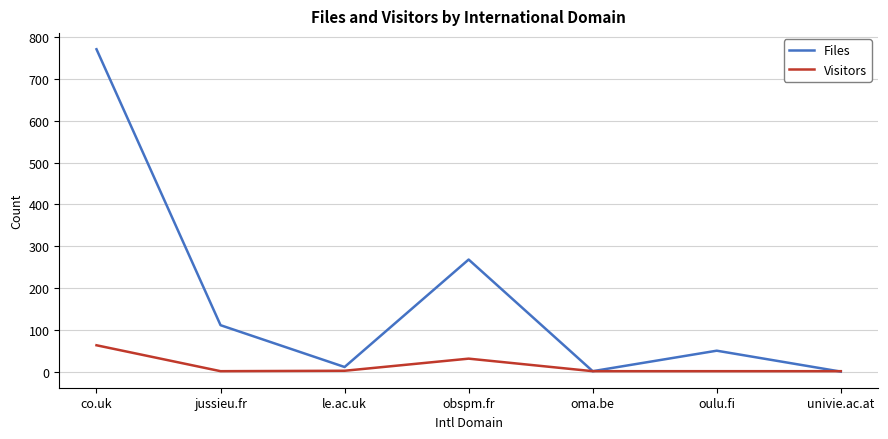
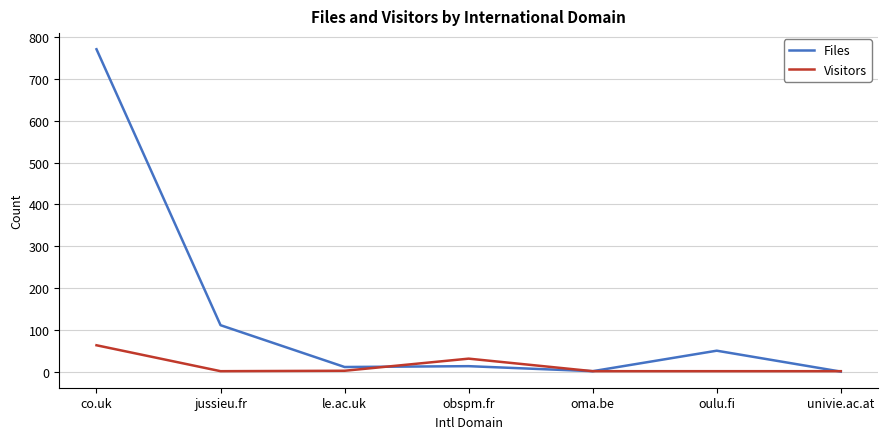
  {
    "Files": {
      "co.uk": 770,
      "jussieu.fr": 110,
      "le.ac.uk": 10,
-     "obspm.fr": 270,
+     "obspm.fr": 10,
      "oulu.fi": 50
    },
    "Visitors": {
      "co.uk": 60,
      "jussieu.fr": 0,
      "le.ac.uk": 0,
      "obspm.fr": 30,
      "oulu.fi": 0
    }
  }
